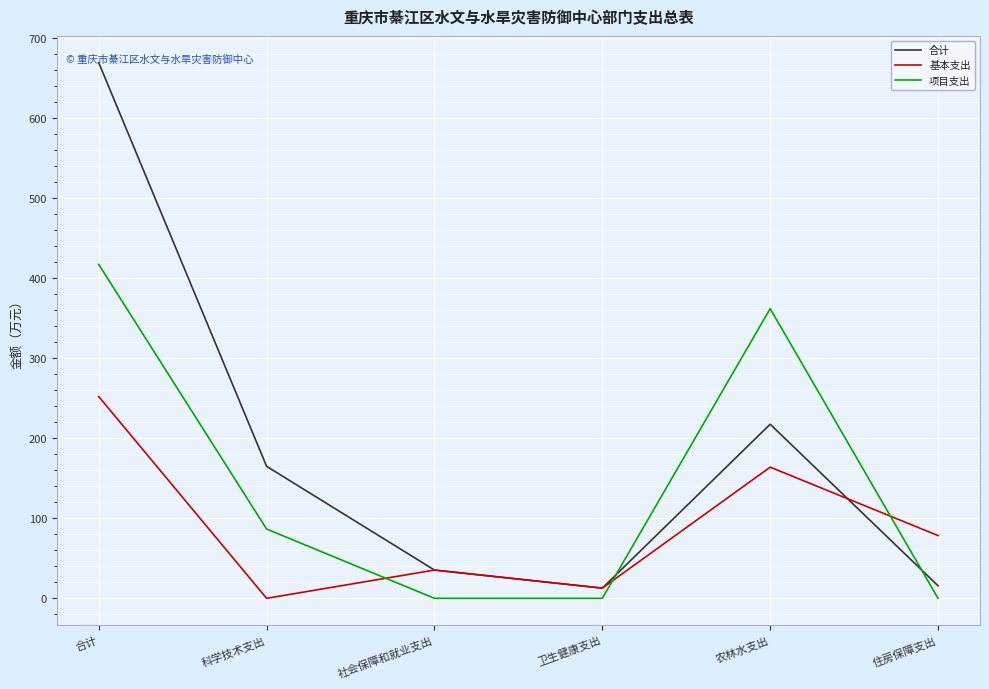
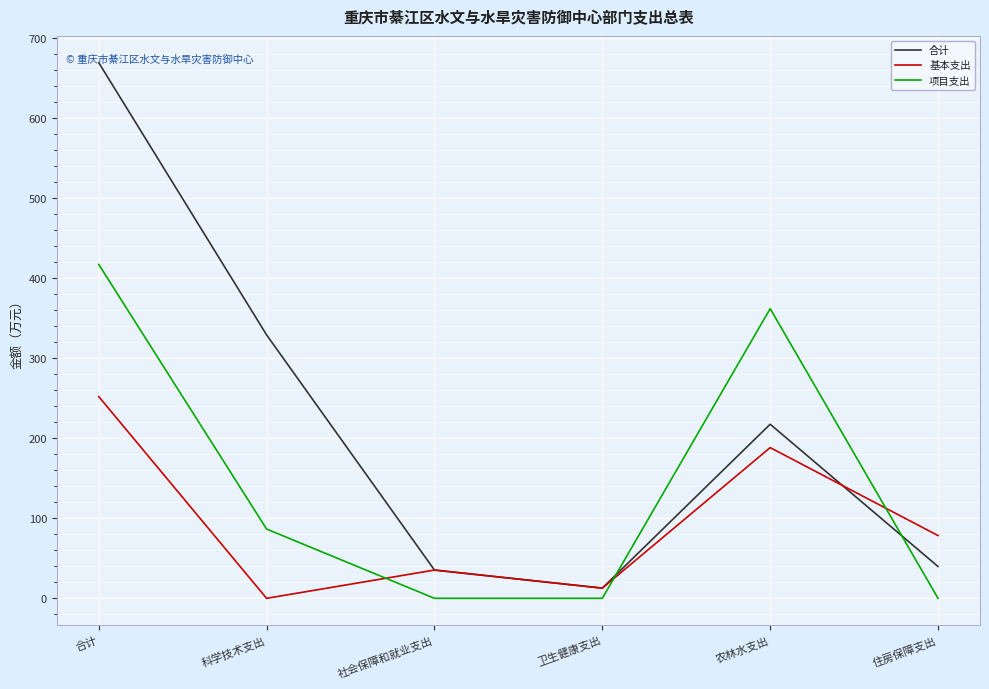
  {
    "合计": {
      "合计": 670,
-     "科学技术支出": 160,
+     "科学技术支出": 330,
      "农林水支出": 220,
-     "住房保障支出": 20
+     "住房保障支出": 40
    },
    "基本支出": {
      "合计": 250,
      "科学技术支出": 0,
-     "农林水支出": 160,
+     "农林水支出": 190,
      "住房保障支出": 80
    },
    "项目支出": {
      "合计": 420,
      "科学技术支出": 90,
      "社会保障和就业支出": 0,
      "卫生健康支出": 0,
      "农林水支出": 360,
      "住房保障支出": 0
    }
  }
